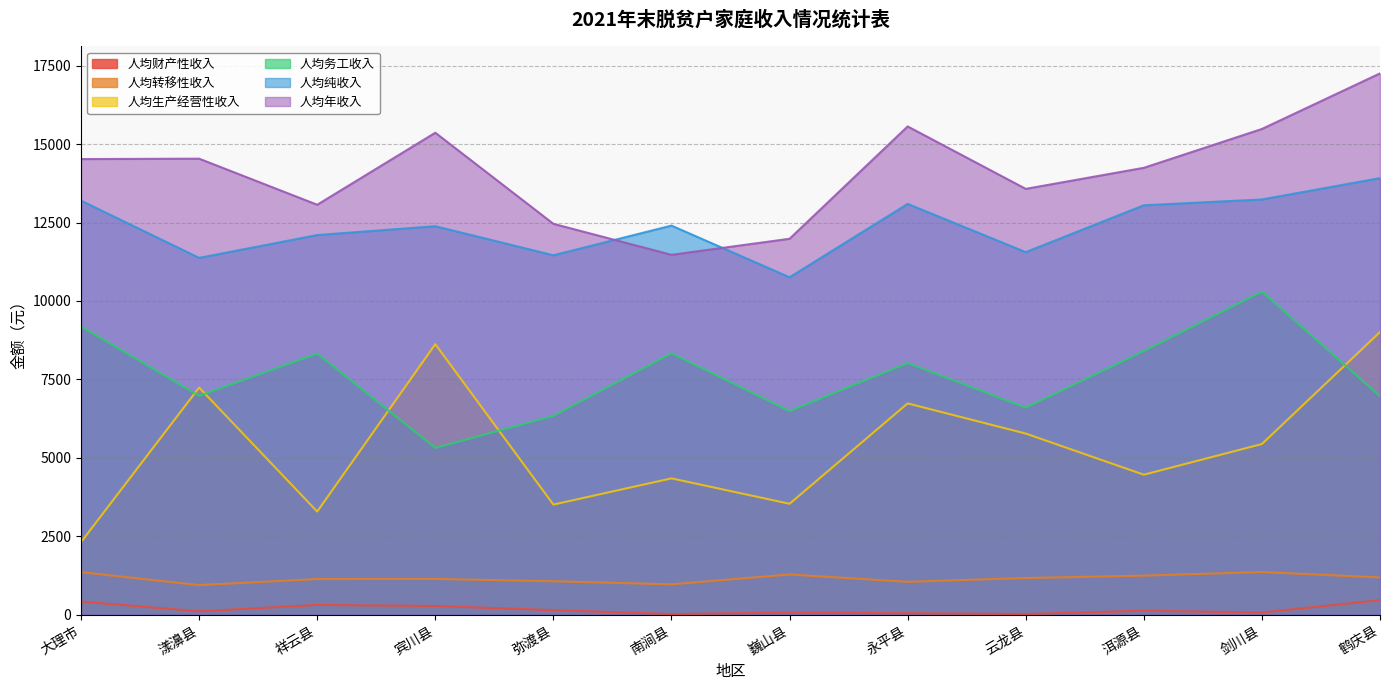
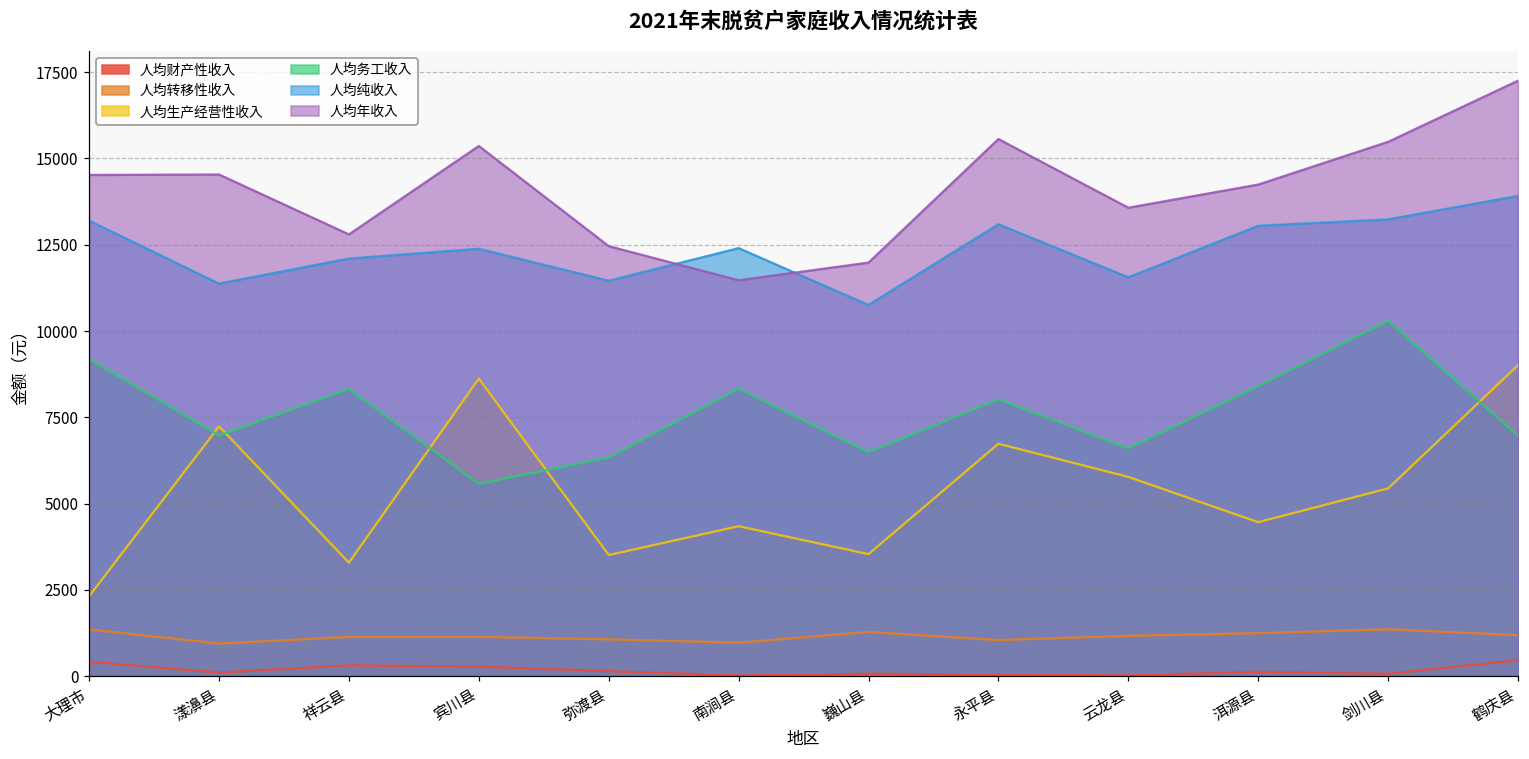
  {
    "人均生产经营性收入": {
      "大理市": 2300,
      "漾濞县": 7200,
      "祥云县": 3300,
      "宾川县": 8600,
      "弥渡县": 3500,
      "南涧县": 4300,
      "巍山县": 3500,
      "永平县": 6700,
      "云龙县": 5800,
      "洱源县": 4500,
      "剑川县": 5400,
      "鹤庆县": 9000
    },
    "人均务工收入": {
      "大理市": 9200,
      "漾濞县": 7000,
      "祥云县": 8300,
-     "宾川县": 5300,
+     "宾川县": 5600,
      "弥渡县": 6300,
      "南涧县": 8300,
      "巍山县": 6500,
      "永平县": 8000,
      "云龙县": 6600,
      "洱源县": 8400,
      "剑川县": 10300,
      "鹤庆县": 7000
    },
    "人均纯收入": {
      "大理市": 13200,
      "漾濞县": 11400,
      "祥云县": 12100,
      "宾川县": 12400,
      "弥渡县": 11500,
      "南涧县": 12400,
      "巍山县": 10800,
      "永平县": 13100,
      "云龙县": 11600,
      "洱源县": 13000,
      "剑川县": 13200,
      "鹤庆县": 13900
    },
    "人均年收入": {
      "大理市": 14500,
      "漾濞县": 14500,
-     "祥云县": 13100,
+     "祥云县": 12800,
      "宾川县": 15400,
      "弥渡县": 12500,
      "南涧县": 11500,
      "巍山县": 12000,
      "永平县": 15600,
      "云龙县": 13600,
      "洱源县": 14200,
      "剑川县": 15500,
      "鹤庆县": 17300
    }
  }
